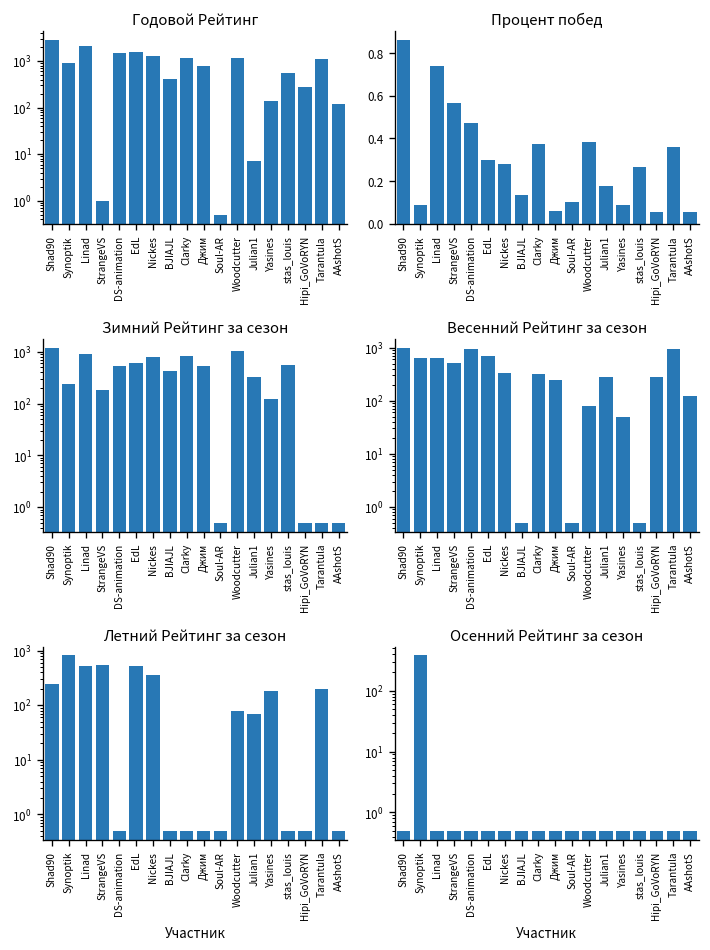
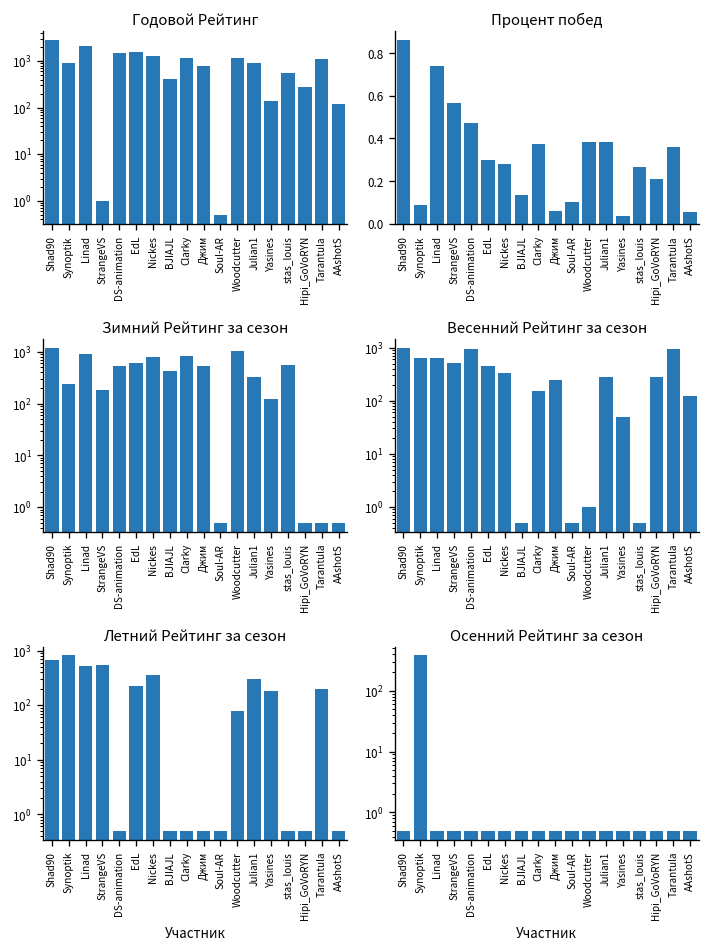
  {
    "Годовой Рейтинг": {
      "Shad90": 3000,
      "Synoptik": 900,
      "Linad": 2000,
      "StrangeVS": 1,
      "DS-animation": 1500,
      "EdL": 1600,
      "Nickes": 1300,
      "BJIAJL": 400,
      "Clarky": 1200,
      "Джим": 800,
      "Soul-AR": 0.5,
      "Woodcutter": 1200,
-     "Julian1": 7,
+     "Julian1": 900,
      "Yasines": 140,
      "stas_louis": 600,
      "Hipi_GoVoRYN": 300,
      "Tarantula": 1100,
      "AAshotS": 120
    },
    "Процент побед": {
      "Shad90": 0.86,
      "Synoptik": 0.09,
      "Linad": 0.74,
      "StrangeVS": 0.57,
      "DS-animation": 0.47,
      "EdL": 0.30,
      "Nickes": 0.28,
      "BJIAJL": 0.13,
      "Clarky": 0.37,
      "Джим": 0.06,
      "Soul-AR": 0.10,
      "Woodcutter": 0.38,
-     "Julian1": 0.18,
-     "Yasines": 0.09,
+     "Julian1": 0.39,
+     "Yasines": 0.04,
      "stas_louis": 0.27,
-     "Hipi_GoVoRYN": 0.06,
+     "Hipi_GoVoRYN": 0.21,
      "Tarantula": 0.36,
      "AAshotS": 0.06
    },
    "Зимний Рейтинг за сезон": {
      "Shad90": 1200,
      "Synoptik": 200,
      "Linad": 900,
      "StrangeVS": 180,
      "DS-animation": 500,
      "EdL": 600,
      "Nickes": 800,
      "BJIAJL": 400,
      "Clarky": 800,
      "Джим": 500,
      "Soul-AR": 0.5,
      "Woodcutter": 1000,
      "Julian1": 300,
      "Yasines": 120,
      "stas_louis": 600,
      "Hipi_GoVoRYN": 0.5,
      "Tarantula": 0.5,
      "AAshotS": 0.5
    },
    "Весенний Рейтинг за сезон": {
      "Shad90": 1000,
      "Synoptik": 600,
      "Linad": 600,
      "StrangeVS": 500,
      "DS-animation": 900,
-     "EdL": 700,
+     "EdL": 400,
      "Nickes": 300,
      "BJIAJL": 0.5,
-     "Clarky": 300,
+     "Clarky": 150,
      "Джим": 200,
      "Soul-AR": 0.5,
-     "Woodcutter": 80,
+     "Woodcutter": 1,
      "Julian1": 300,
      "Yasines": 50,
      "stas_louis": 0.5,
      "Hipi_GoVoRYN": 300,
      "Tarantula": 900,
      "AAshotS": 120
    },
    "Летний Рейтинг за сезон": {
-     "Shad90": 300,
+     "Shad90": 700,
      "Synoptik": 800,
      "Linad": 500,
      "StrangeVS": 600,
      "DS-animation": 0.5,
-     "EdL": 500,
+     "EdL": 200,
      "Nickes": 400,
      "BJIAJL": 0.5,
      "Clarky": 0.5,
      "Джим": 0.5,
      "Soul-AR": 0.5,
      "Woodcutter": 80,
-     "Julian1": 70,
+     "Julian1": 300,
      "Yasines": 180,
      "stas_louis": 0.5,
      "Hipi_GoVoRYN": 0.5,
      "Tarantula": 200,
      "AAshotS": 0.5
    },
    "Осенний Рейтинг за сезон": {
      "Shad90": 0.5,
      "Synoptik": 400,
      "Linad": 0.5,
      "StrangeVS": 0.5,
      "DS-animation": 0.5,
      "EdL": 0.5,
      "Nickes": 0.5,
      "BJIAJL": 0.5,
      "Clarky": 0.5,
      "Джим": 0.5,
      "Soul-AR": 0.5,
      "Woodcutter": 0.5,
      "Julian1": 0.5,
      "Yasines": 0.5,
      "stas_louis": 0.5,
      "Hipi_GoVoRYN": 0.5,
      "Tarantula": 0.5,
      "AAshotS": 0.5
    }
  }
